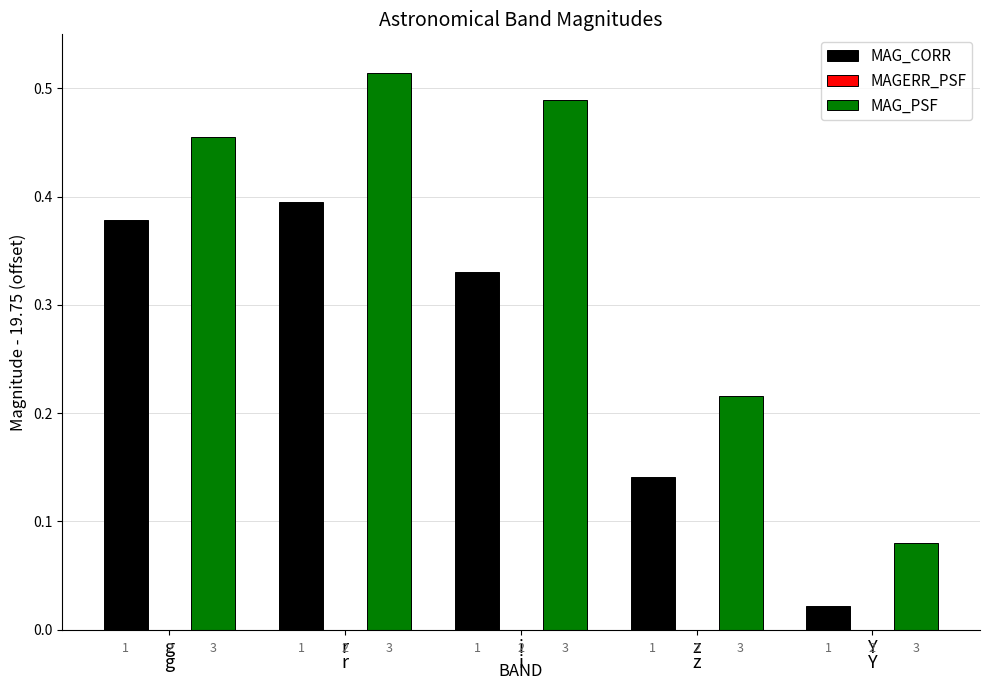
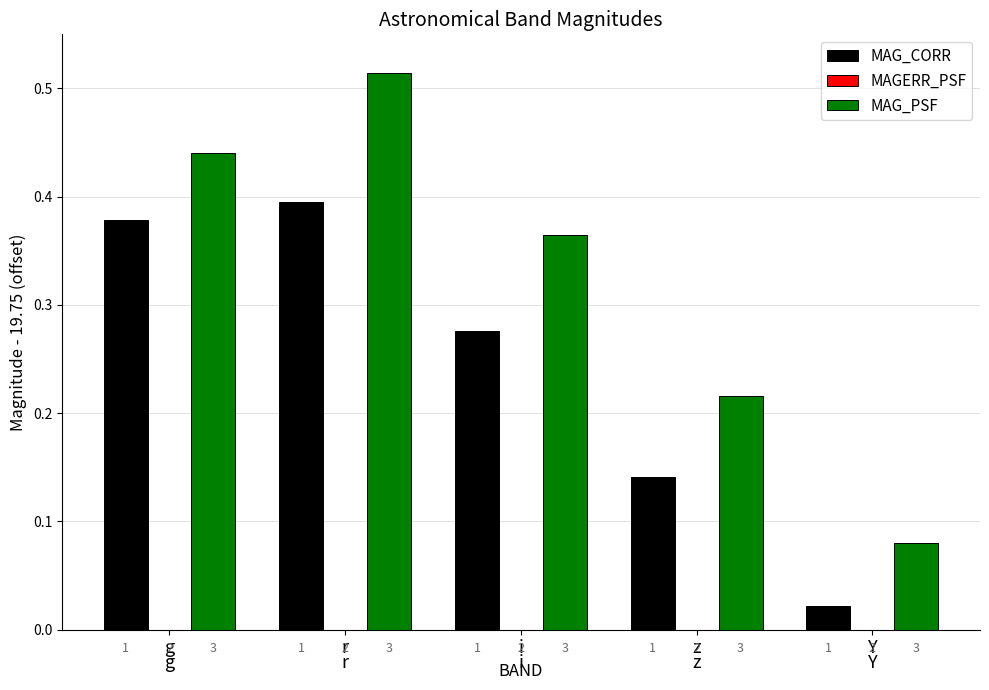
  {
    "MAG_CORR": {
      "g": 0.378,
      "r": 0.395,
-     "i": 0.331,
+     "i": 0.276,
      "z": 0.141,
      "Y": 0.022
    },
    "MAG_PSF": {
-     "g": 0.455,
+     "g": 0.440,
      "r": 0.514,
-     "i": 0.490,
+     "i": 0.365,
      "z": 0.216,
      "Y": 0.080
    }
  }
